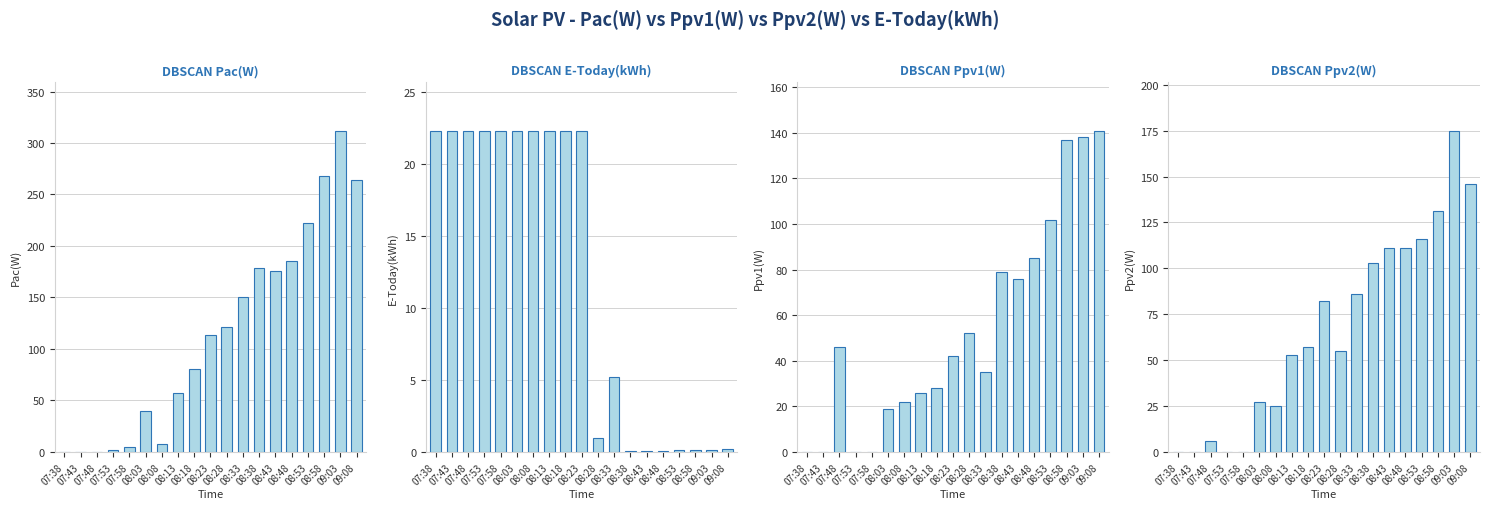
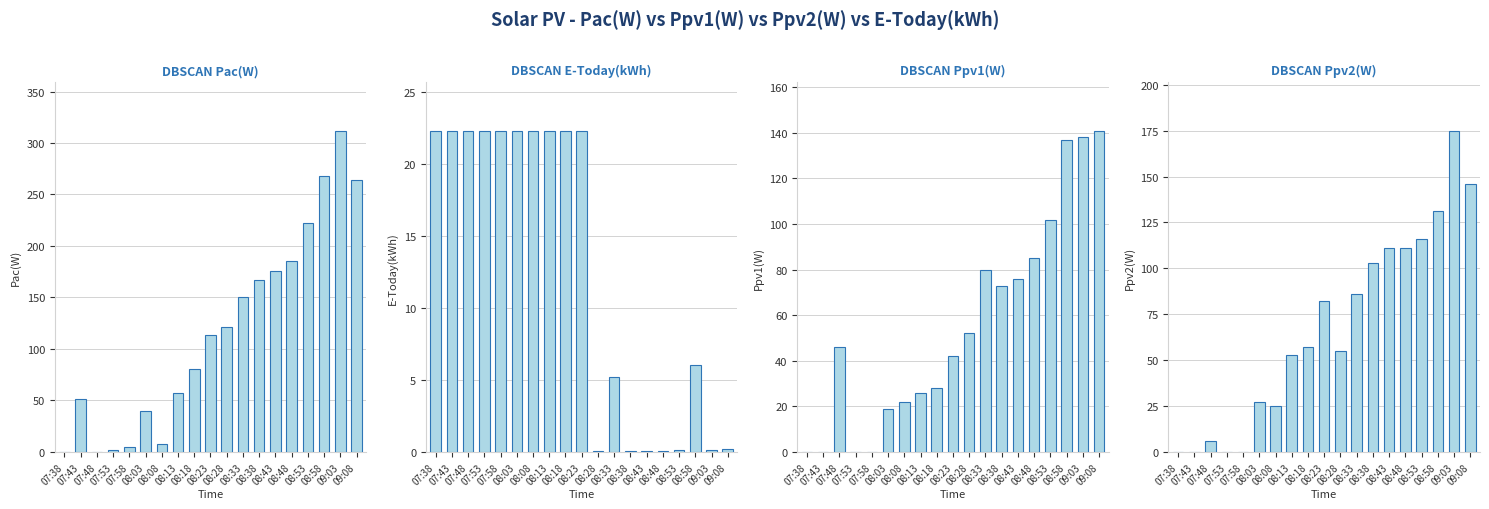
  {
    "DBSCAN Pac(W)": {
      "07:38": 0,
-     "07:43": 0,
+     "07:43": 51,
      "07:48": 0,
      "07:58": 5,
      "08:03": 40,
      "08:08": 8,
      "08:13": 57,
      "08:18": 81,
      "08:23": 114,
      "08:28": 121,
      "08:33": 150,
-     "08:38": 179,
+     "08:38": 167,
      "08:43": 176,
      "08:48": 185,
      "08:53": 222,
      "08:58": 268,
      "09:03": 312,
      "09:08": 264
    },
    "DBSCAN E-Today(kWh)": {
      "07:38": 22.3,
      "07:43": 22.3,
      "07:48": 22.3,
      "07:53": 22.3,
      "07:58": 22.3,
      "08:03": 22.3,
      "08:08": 22.3,
      "08:13": 22.3,
      "08:18": 22.3,
      "08:23": 22.3,
-     "08:28": 1.0,
+     "08:28": 0.0,
      "08:33": 5.2,
-     "08:58": 0.1
+     "08:58": 6.1
    },
    "DBSCAN Ppv1(W)": {
      "07:38": 0,
      "07:43": 0,
      "07:48": 46,
      "07:53": 0,
      "07:58": 0,
      "08:03": 19,
      "08:08": 22,
      "08:13": 26,
      "08:18": 28,
      "08:23": 42,
      "08:28": 52,
-     "08:33": 35,
-     "08:38": 79,
+     "08:33": 80,
+     "08:38": 73,
      "08:43": 76,
      "08:48": 85,
      "08:53": 102,
      "08:58": 137,
      "09:03": 138,
      "09:08": 141
    },
    "DBSCAN Ppv2(W)": {
      "07:38": 0,
      "07:43": 0,
      "07:48": 6,
      "07:53": 0,
      "07:58": 0,
      "08:03": 27,
      "08:08": 25,
      "08:13": 53,
      "08:18": 57,
      "08:23": 82,
      "08:28": 55,
      "08:33": 86,
      "08:38": 103,
      "08:43": 111,
      "08:48": 111,
      "08:53": 116,
      "08:58": 131,
      "09:03": 175,
      "09:08": 146
    }
  }
